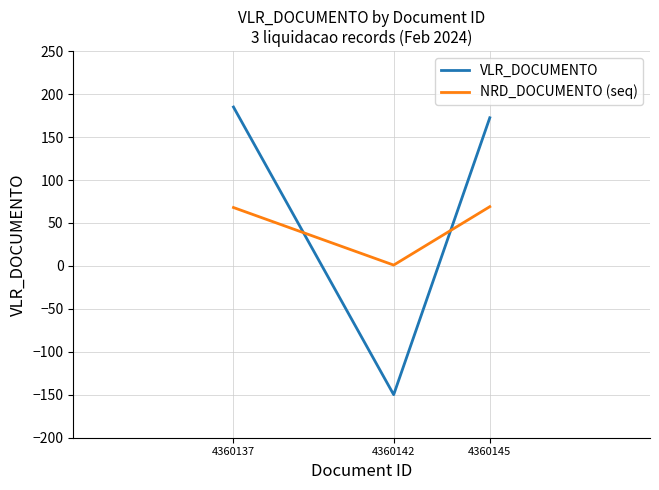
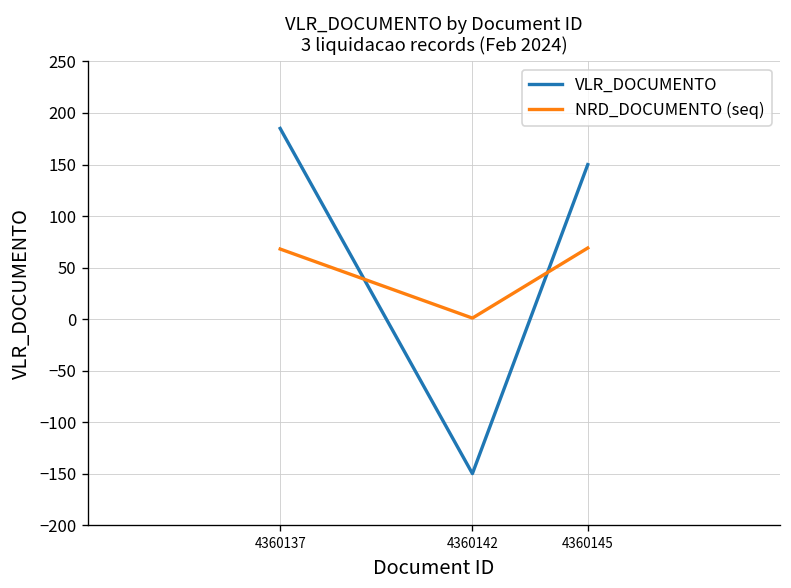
  {
    "VLR_DOCUMENTO": {
      "4360137": 190,
      "4360142": -150,
-     "4360145": 170
+     "4360145": 150
    },
    "NRD_DOCUMENTO (seq)": {
      "4360137": 70,
      "4360142": 0,
      "4360145": 70
    }
  }
